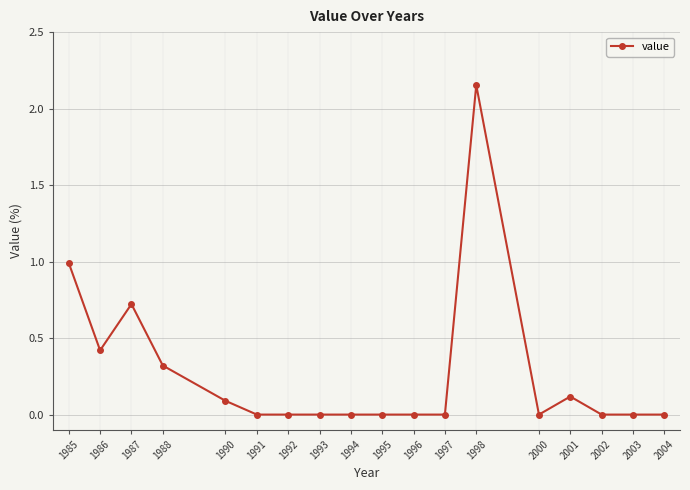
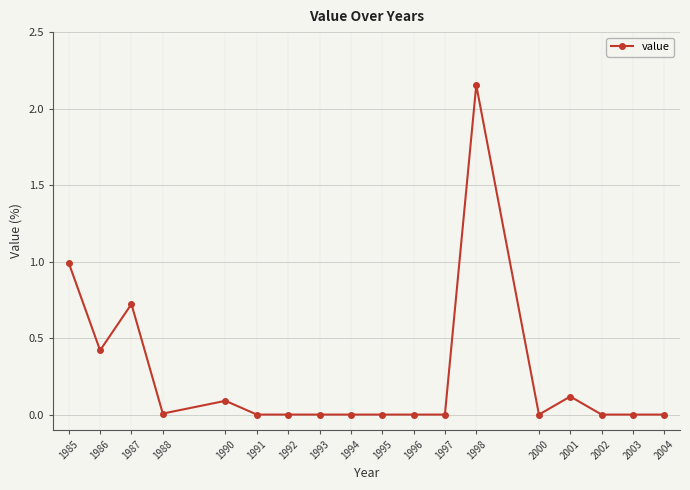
  {
    "1985": 0.99,
    "1986": 0.42,
    "1987": 0.72,
-   "1988": 0.32,
+   "1988": 0.01,
    "1990": 0.09,
    "1991": 0.00,
    "1992": 0.00,
    "1993": 0.00,
    "1994": 0.00,
    "1995": 0.00,
    "1996": 0.00,
    "1997": 0.00,
    "1998": 2.15,
    "2000": 0.00,
    "2001": 0.12,
    "2002": 0.00,
    "2003": 0.00,
    "2004": 0.00
  }
